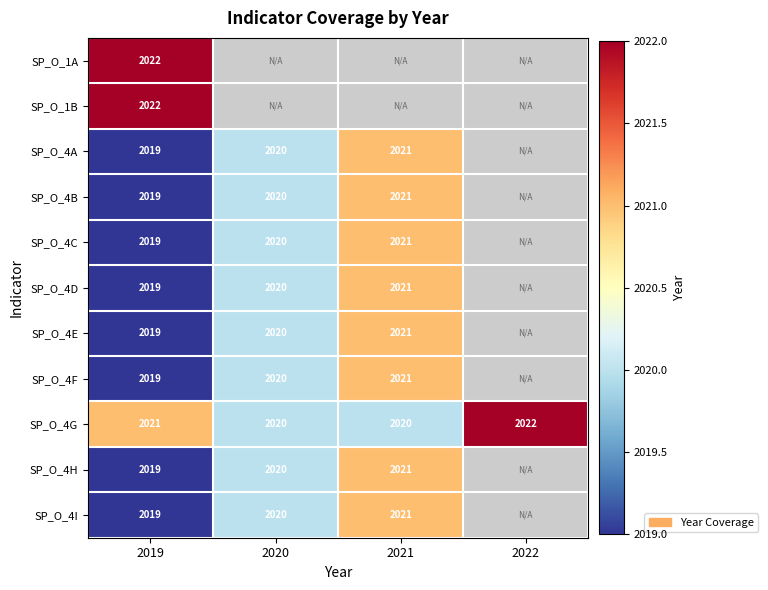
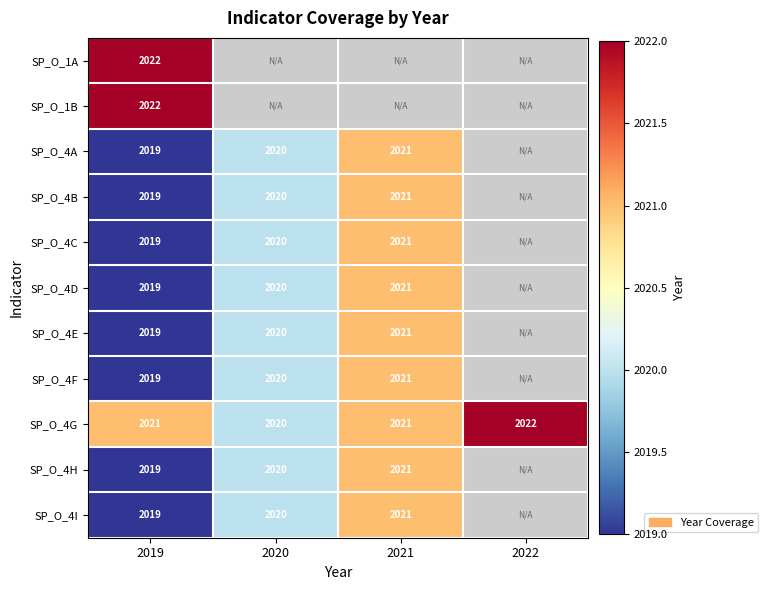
  {
    "SP_O_1A": {
      "2019": 2022
    },
    "SP_O_1B": {
      "2019": 2022
    },
    "SP_O_4A": {
      "2019": 2019,
      "2020": 2020,
      "2021": 2021
    },
    "SP_O_4B": {
      "2019": 2019,
      "2020": 2020,
      "2021": 2021
    },
    "SP_O_4C": {
      "2019": 2019,
      "2020": 2020,
      "2021": 2021
    },
    "SP_O_4D": {
      "2019": 2019,
      "2020": 2020,
      "2021": 2021
    },
    "SP_O_4E": {
      "2019": 2019,
      "2020": 2020,
      "2021": 2021
    },
    "SP_O_4F": {
      "2019": 2019,
      "2020": 2020,
      "2021": 2021
    },
    "SP_O_4G": {
      "2019": 2021,
      "2020": 2020,
-     "2021": 2020,
+     "2021": 2021,
      "2022": 2022
    },
    "SP_O_4H": {
      "2019": 2019,
      "2020": 2020,
      "2021": 2021
    },
    "SP_O_4I": {
      "2019": 2019,
      "2020": 2020,
      "2021": 2021
    }
  }
